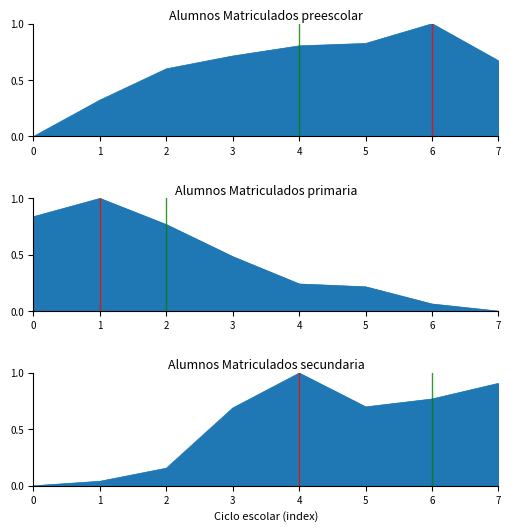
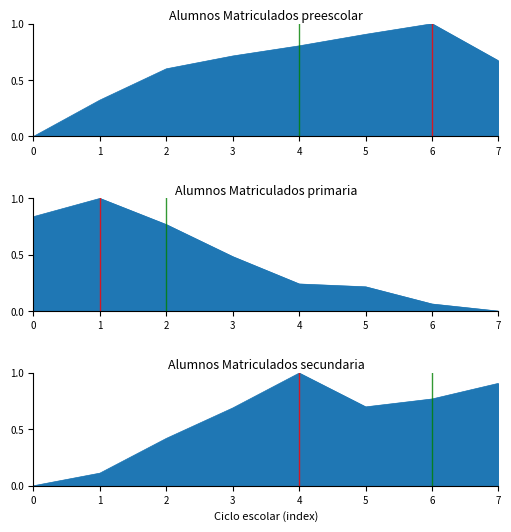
  {
    "Alumnos Matriculados preescolar": {
      "0": 0.00,
      "1": 0.32,
      "2": 0.60,
      "3": 0.71,
      "4": 0.80,
-     "5": 0.83,
+     "5": 0.91,
      "6": 1.00,
      "7": 0.67
    },
    "Alumnos Matriculados primaria": {
      "0": 0.84,
      "1": 1.00,
      "2": 0.77,
      "3": 0.48,
      "4": 0.24,
      "5": 0.22,
      "6": 0.06,
      "7": 0.00
    },
    "Alumnos Matriculados secundaria": {
      "0": 0.00,
-     "1": 0.04,
-     "2": 0.16,
+     "1": 0.11,
+     "2": 0.42,
      "3": 0.69,
      "4": 1.00,
      "5": 0.70,
      "6": 0.77,
      "7": 0.91
    }
  }
